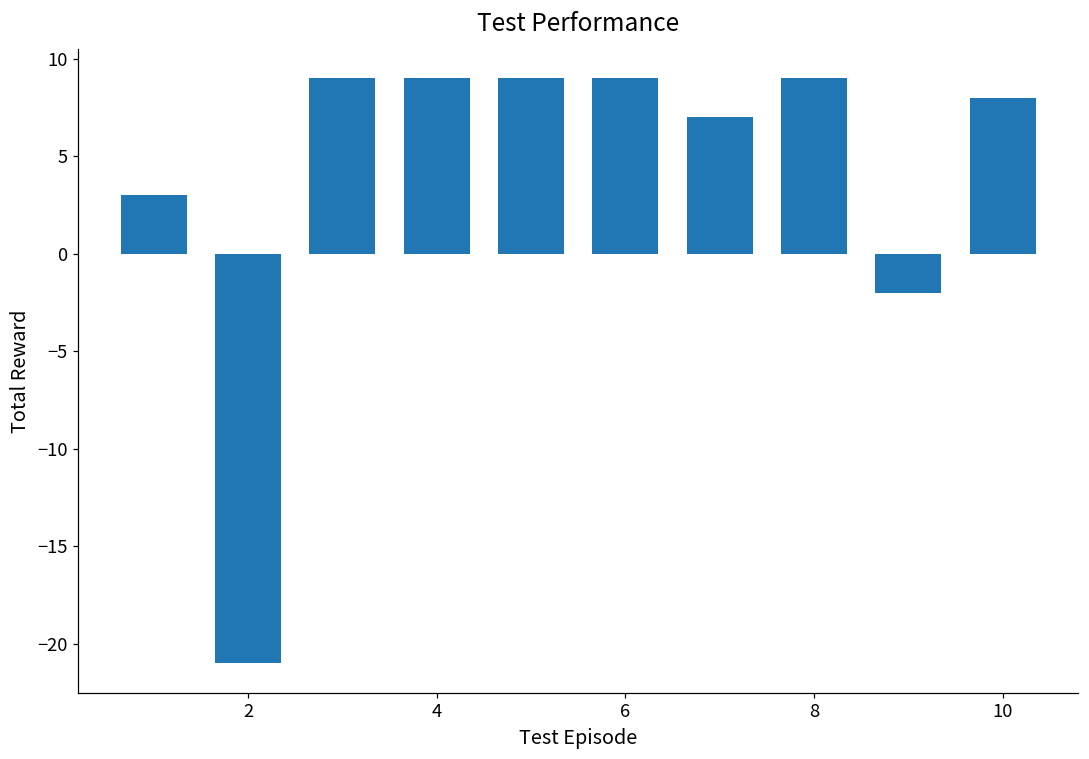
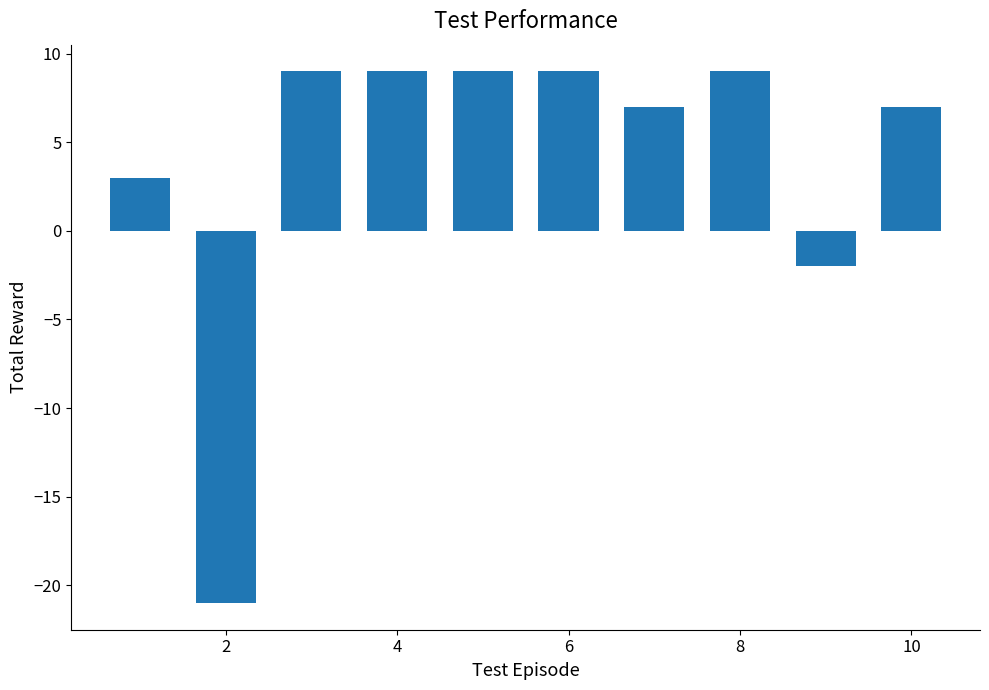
  {
    "2": -21,
    "4": 9,
    "6": 9,
    "8": 9,
-   "10": 8
+   "10": 7
  }
